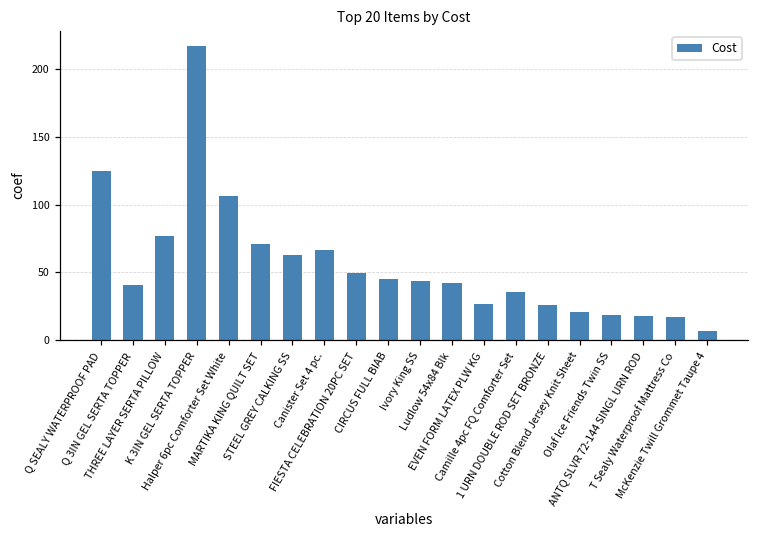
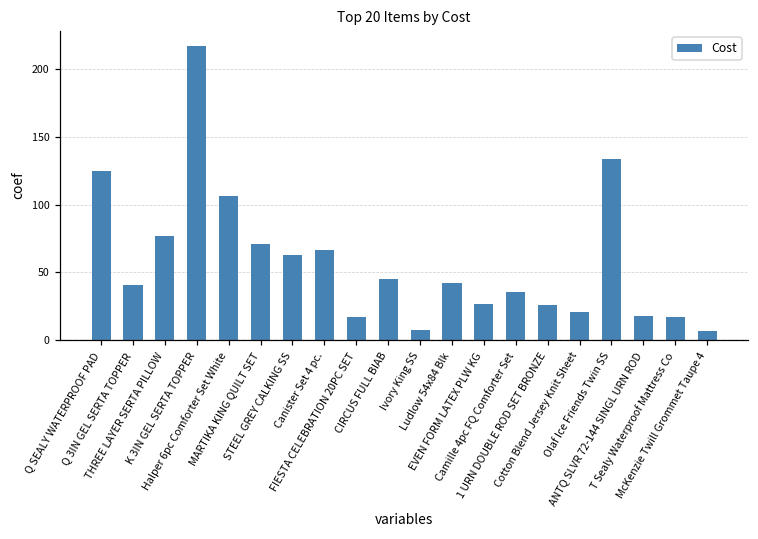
  {
    "Q SEALY WATERPROOF PAD": 125,
    "Q 3IN GEL SERTA TOPPER": 41,
    "THREE LAYER SERTA PILLOW": 77,
    "K 3IN GEL SERTA TOPPER": 217,
    "Halper 6pc Comforter Set White": 106,
    "MARTIKA KING QUILT SET": 71,
    "STEEL GREY CALKING SS": 63,
    "Canister Set 4 pc.": 66,
-   "FIESTA CELEBRATION 20PC SET": 50,
+   "FIESTA CELEBRATION 20PC SET": 17,
    "CIRCUS FULL BIAB": 45,
-   "Ivory King SS": 44,
+   "Ivory King SS": 8,
    "Ludlow 54x84 Blk": 42,
    "EVEN FORM LATEX PLW KG": 26,
    "Camille 4pc FQ Comforter Set": 35,
    "1 URN DOUBLE ROD SET BRONZE": 26,
    "Cotton Blend Jersey Knit Sheet": 21,
-   "Olaf Ice Friends Twin SS": 18,
+   "Olaf Ice Friends Twin SS": 134,
    "ANTQ SLVR 72-144 SINGL URN ROD": 18,
    "T Sealy Waterproof Mattress Co": 17,
    "McKenzie Twill Grommet Taupe 4": 7
  }
